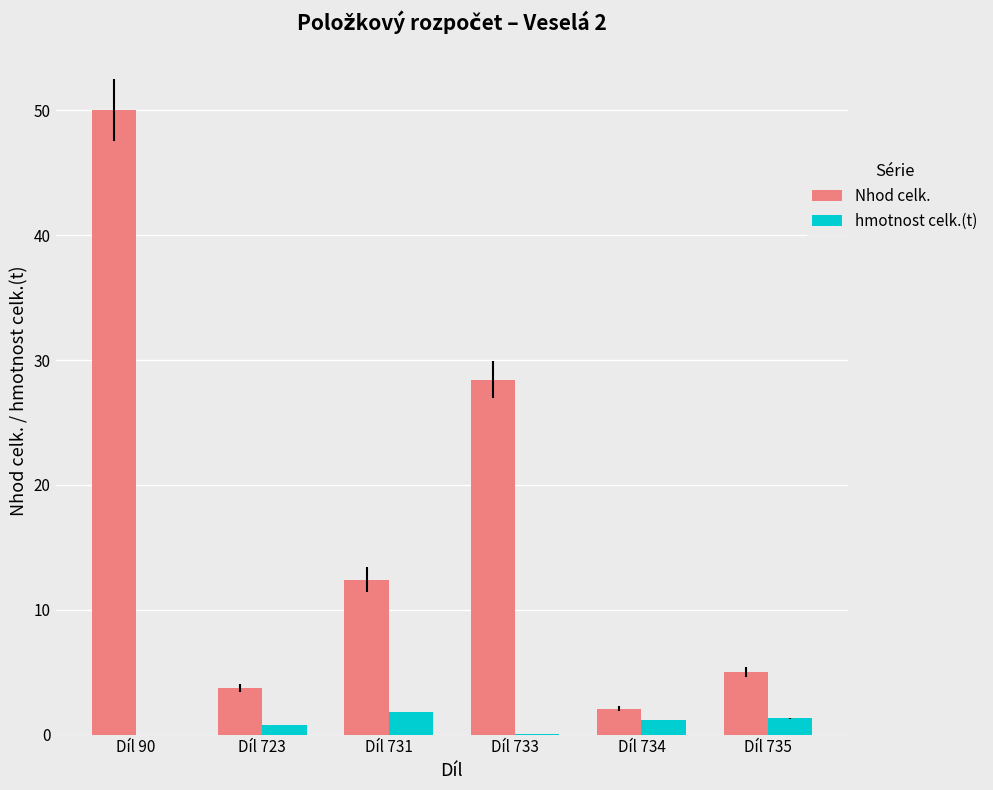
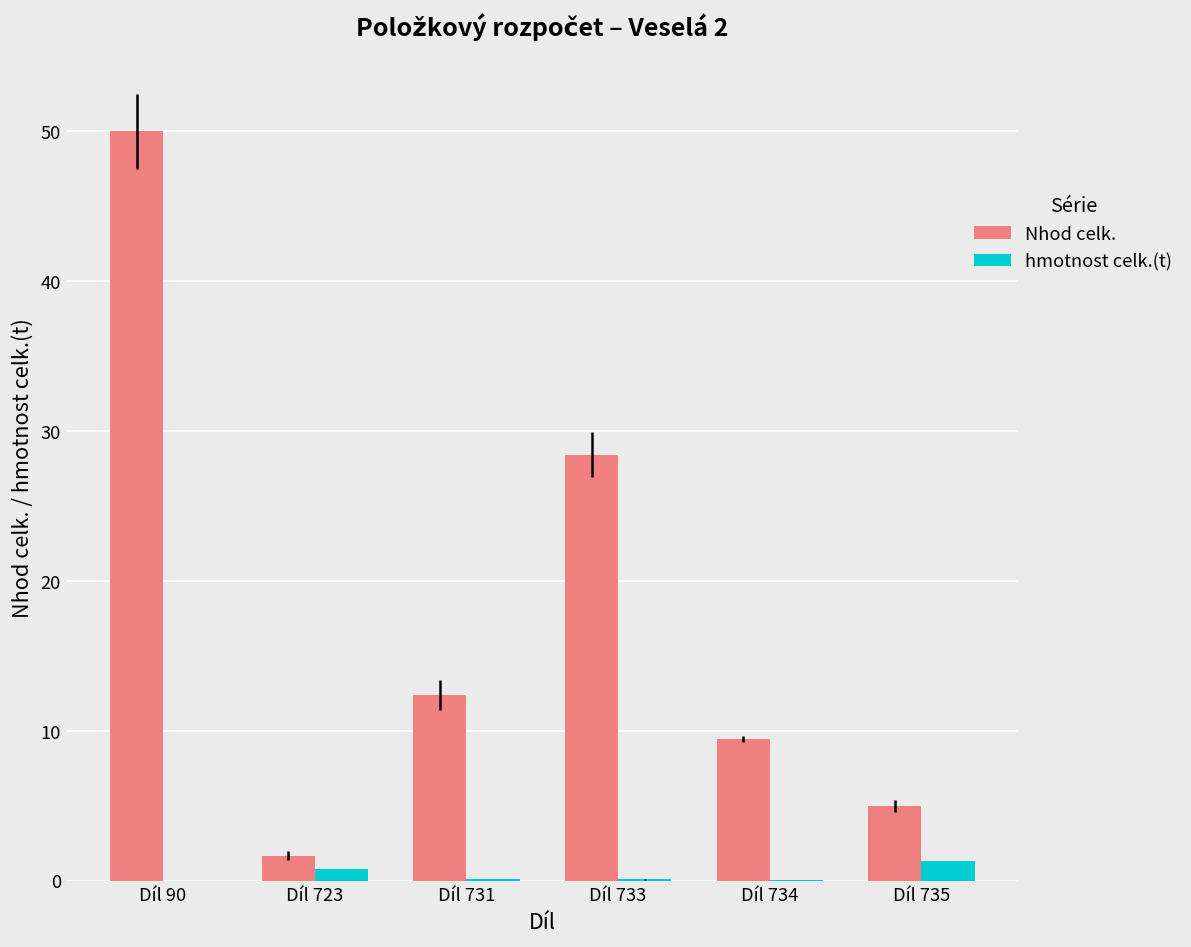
  {
    "Nhod celk.": {
      "Díl 90": 50.0,
-     "Díl 723": 3.8,
+     "Díl 723": 1.7,
      "Díl 731": 12.4,
      "Díl 733": 28.4,
-     "Díl 734": 2.1,
+     "Díl 734": 9.5,
      "Díl 735": 5.0
    },
    "hmotnost celk.(t)": {
      "Díl 90": 0.0,
      "Díl 723": 0.8,
-     "Díl 731": 1.8,
-     "Díl 734": 1.2,
+     "Díl 731": 0.1,
+     "Díl 734": 0.0,
      "Díl 735": 1.3
    }
  }
